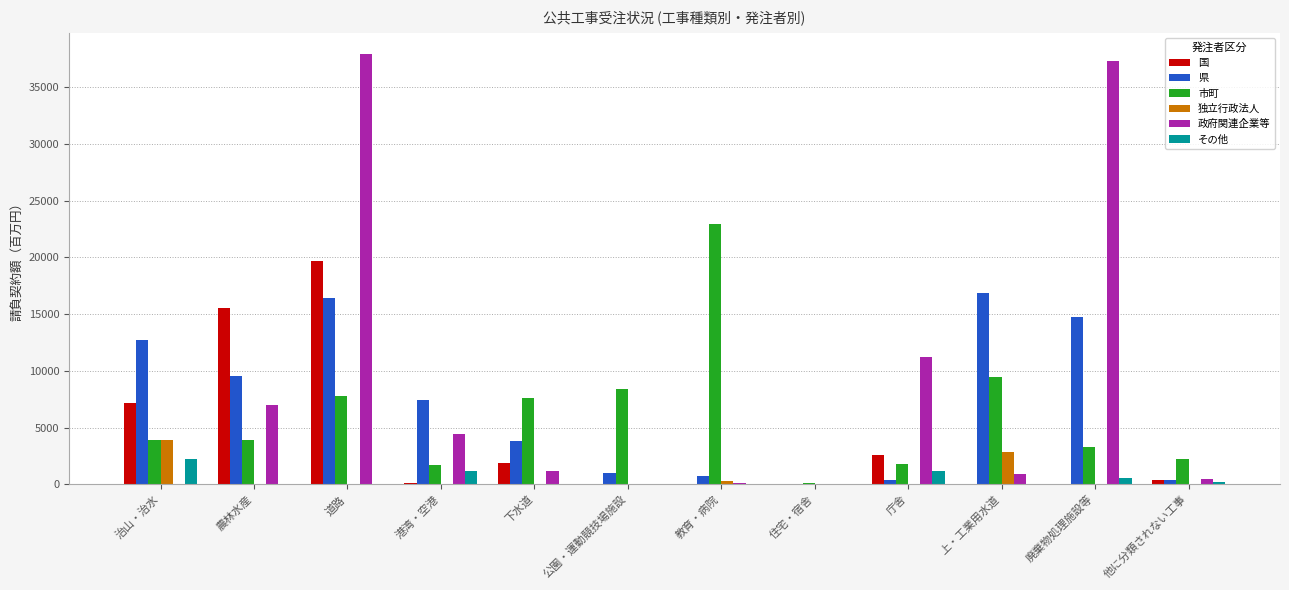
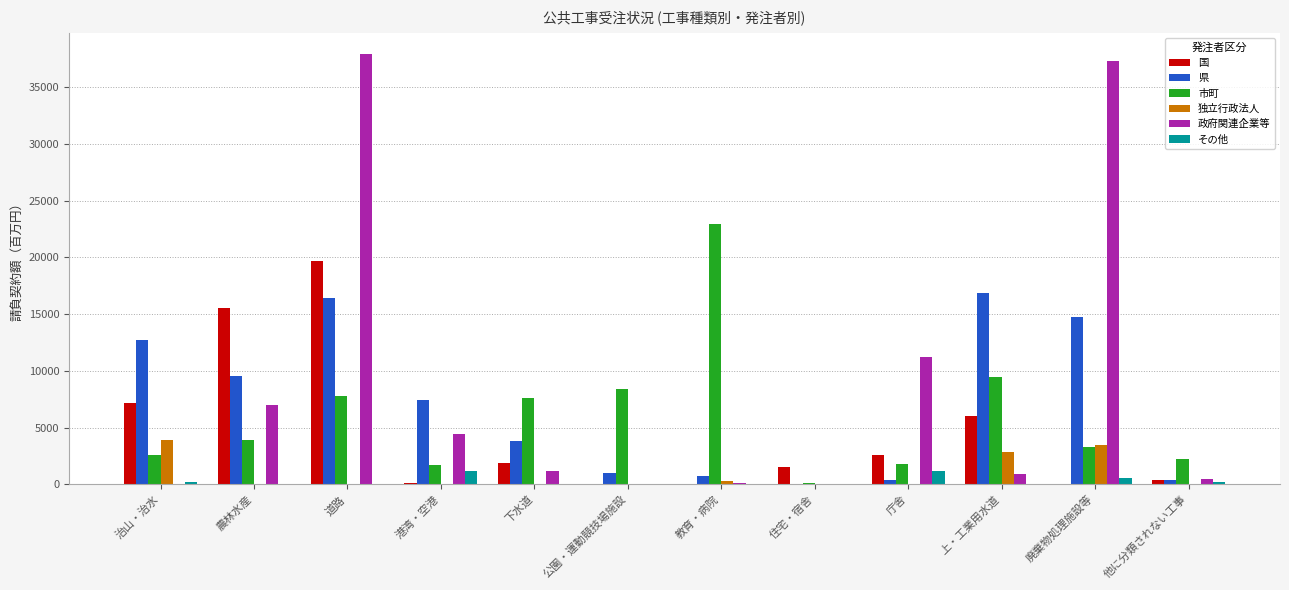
  {
    "国": {
      "治山・治水": 7200,
      "農林水産": 15500,
      "道路": 19700,
      "下水道": 1900,
      "公園・運動競技場施設": 0,
      "教育・病院": 0,
-     "住宅・宿舎": 0,
+     "住宅・宿舎": 1500,
      "庁舎": 2600,
-     "上・工業用水道": 0,
+     "上・工業用水道": 6000,
      "廃棄物処理施設等": 0,
      "他に分類されない工事": 400
    },
    "県": {
      "治山・治水": 12700,
      "農林水産": 9500,
      "道路": 16400,
      "港湾・空港": 7500,
      "下水道": 3800,
      "公園・運動競技場施設": 1000,
      "教育・病院": 700,
      "住宅・宿舎": 0,
      "庁舎": 400,
      "上・工業用水道": 16900,
      "廃棄物処理施設等": 14800,
      "他に分類されない工事": 300
    },
    "市町": {
-     "治山・治水": 3900,
+     "治山・治水": 2600,
      "農林水産": 3900,
      "道路": 7700,
      "港湾・空港": 1700,
      "下水道": 7600,
      "公園・運動競技場施設": 8400,
      "教育・病院": 22900,
      "庁舎": 1800,
      "上・工業用水道": 9500,
      "廃棄物処理施設等": 3300,
      "他に分類されない工事": 2200
    },
    "独立行政法人": {
      "治山・治水": 3900,
      "農林水産": 0,
      "道路": 0,
      "港湾・空港": 0,
      "下水道": 0,
      "公園・運動競技場施設": 0,
      "教育・病院": 300,
      "住宅・宿舎": 0,
      "庁舎": 0,
      "上・工業用水道": 2800,
-     "廃棄物処理施設等": 0
+     "廃棄物処理施設等": 3400
    },
    "政府関連企業等": {
      "治山・治水": 0,
      "農林水産": 7000,
      "道路": 37900,
      "港湾・空港": 4500,
      "下水道": 1100,
      "公園・運動競技場施設": 0,
      "住宅・宿舎": 0,
      "庁舎": 11200,
      "上・工業用水道": 900,
      "廃棄物処理施設等": 37300,
      "他に分類されない工事": 500
    },
    "その他": {
-     "治山・治水": 2200,
+     "治山・治水": 200,
      "道路": 0,
      "港湾・空港": 1200,
      "公園・運動競技場施設": 0,
      "教育・病院": 0,
      "住宅・宿舎": 0,
      "庁舎": 1200,
      "上・工業用水道": 0,
      "廃棄物処理施設等": 600,
      "他に分類されない工事": 200
    }
  }
